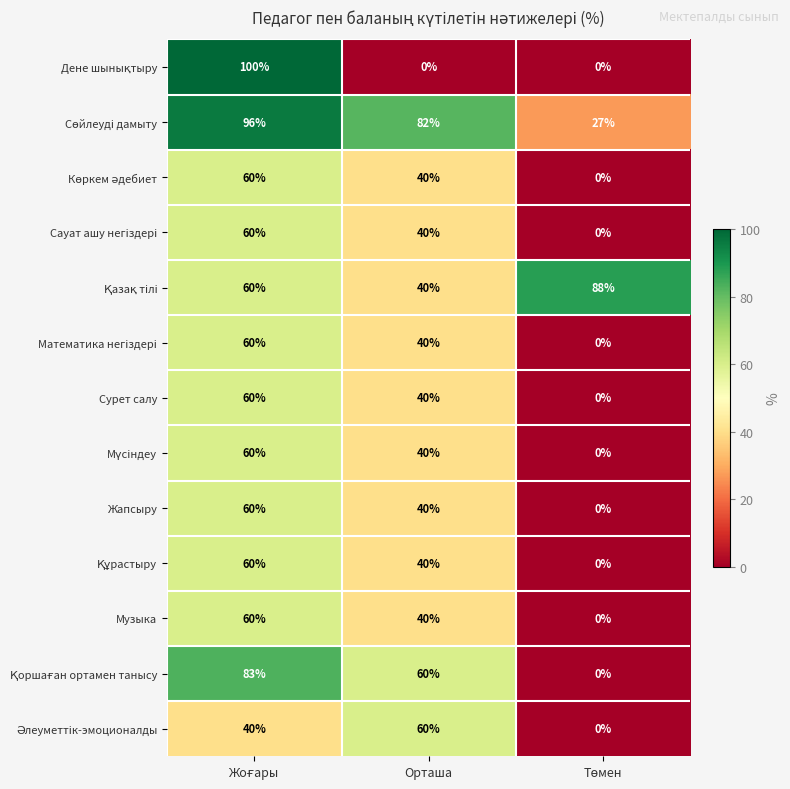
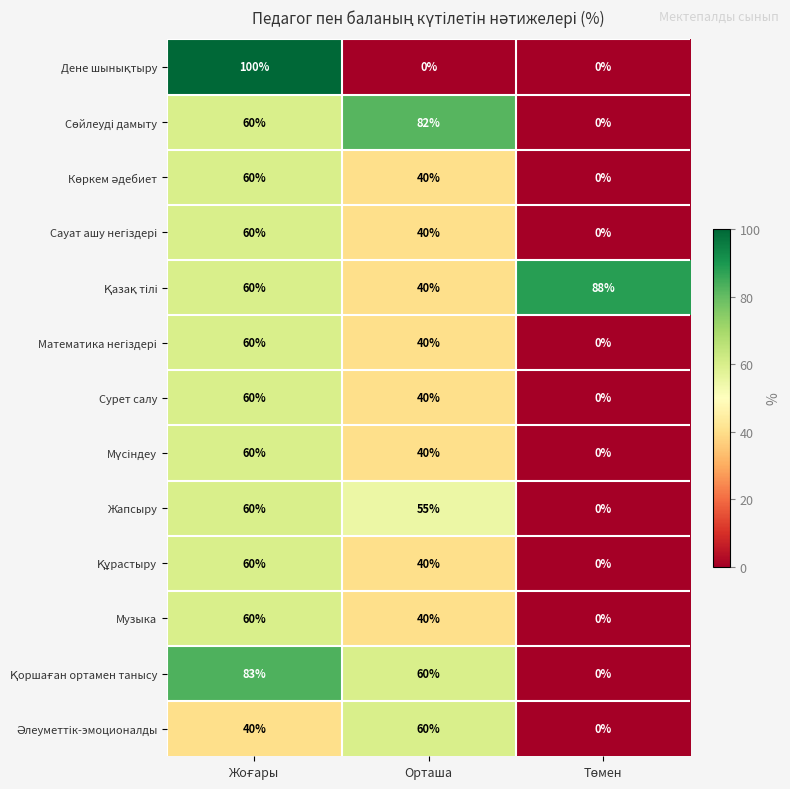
  {
    "Дене шынықтыру": {
      "Жоғары": "100%",
      "Орташа": "0%",
      "Төмен": "0%"
    },
    "Сөйлеуді дамыту": {
-     "Жоғары": "96%",
+     "Жоғары": "60%",
      "Орташа": "82%",
-     "Төмен": "27%"
+     "Төмен": "0%"
    },
    "Көркем әдебиет": {
      "Жоғары": "60%",
      "Орташа": "40%",
      "Төмен": "0%"
    },
    "Сауат ашу негіздері": {
      "Жоғары": "60%",
      "Орташа": "40%",
      "Төмен": "0%"
    },
    "Қазақ тілі": {
      "Жоғары": "60%",
      "Орташа": "40%",
      "Төмен": "88%"
    },
    "Математика негіздері": {
      "Жоғары": "60%",
      "Орташа": "40%",
      "Төмен": "0%"
    },
    "Сурет салу": {
      "Жоғары": "60%",
      "Орташа": "40%",
      "Төмен": "0%"
    },
    "Мүсіндеу": {
      "Жоғары": "60%",
      "Орташа": "40%",
      "Төмен": "0%"
    },
    "Жапсыру": {
      "Жоғары": "60%",
-     "Орташа": "40%",
+     "Орташа": "55%",
      "Төмен": "0%"
    },
    "Құрастыру": {
      "Жоғары": "60%",
      "Орташа": "40%",
      "Төмен": "0%"
    },
    "Музыка": {
      "Жоғары": "60%",
      "Орташа": "40%",
      "Төмен": "0%"
    },
    "Қоршаған ортамен танысу": {
      "Жоғары": "83%",
      "Орташа": "60%",
      "Төмен": "0%"
    },
    "Әлеуметтік-эмоционалды": {
      "Жоғары": "40%",
      "Орташа": "60%",
      "Төмен": "0%"
    }
  }
